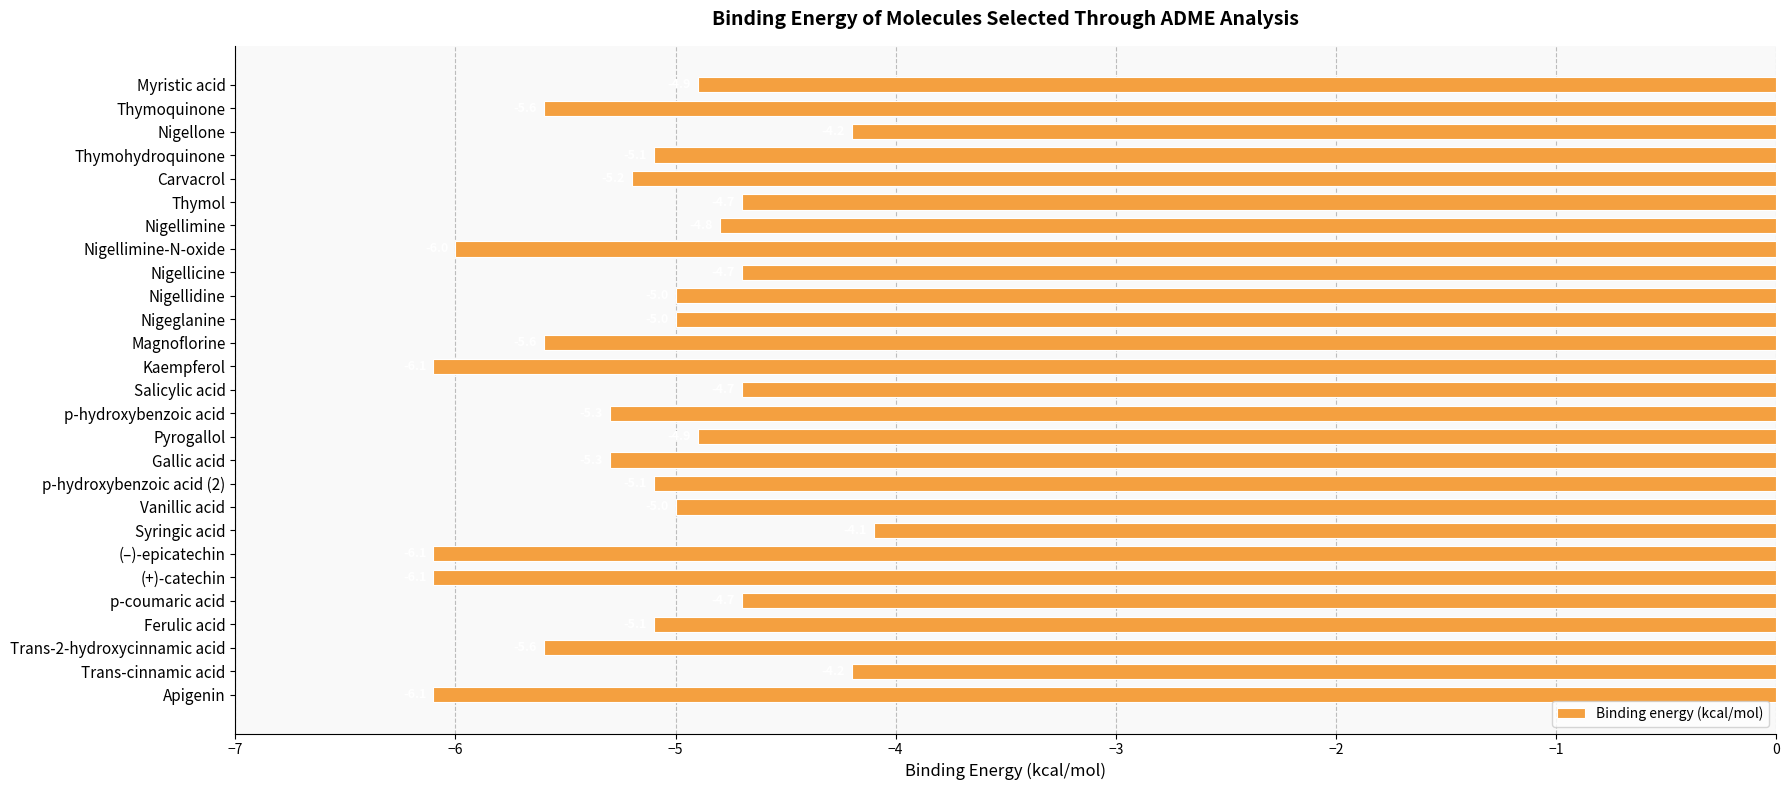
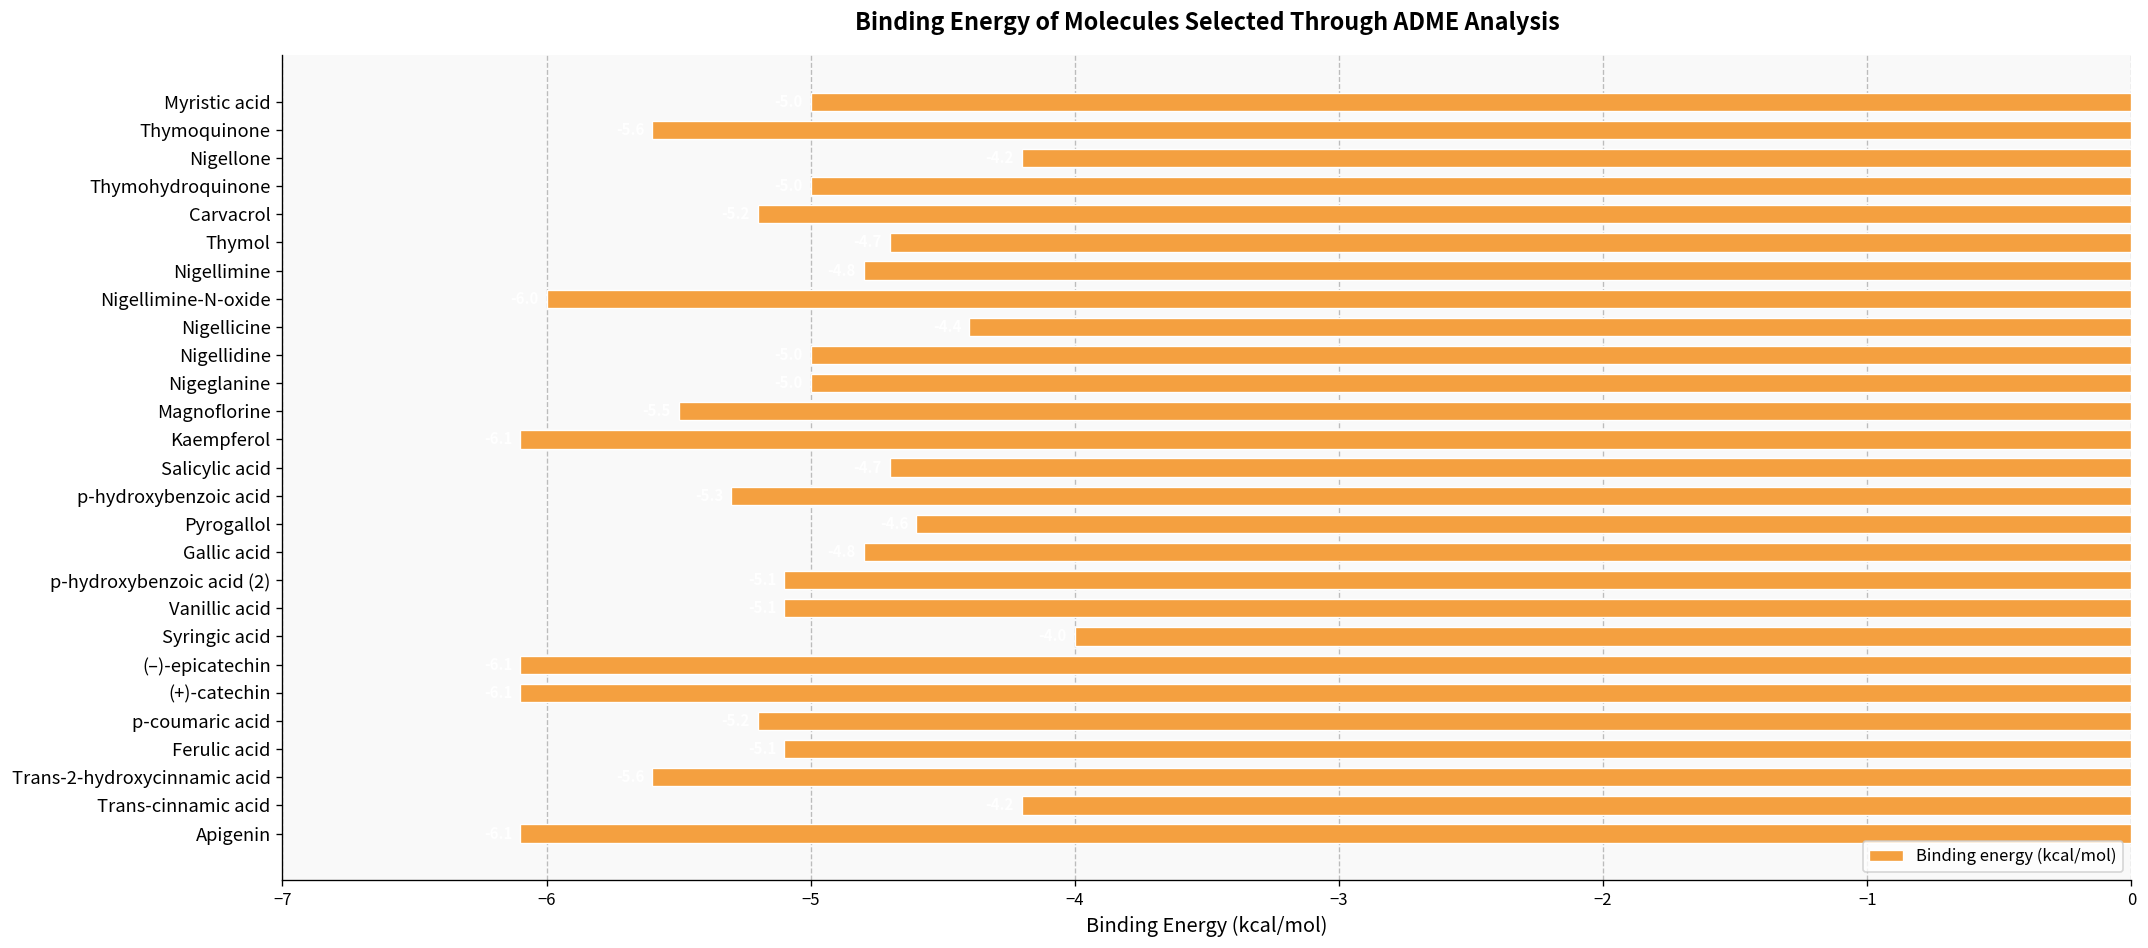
  {
-   "Myristic acid": -4.9,
+   "Myristic acid": -5.0,
    "Thymoquinone": -5.6,
    "Nigellone": -4.2,
-   "Thymohydroquinone": -5.1,
+   "Thymohydroquinone": -5.0,
    "Carvacrol": -5.2,
    "Thymol": -4.7,
    "Nigellimine": -4.8,
    "Nigellimine-N-oxide": -6.0,
-   "Nigellicine": -4.7,
+   "Nigellicine": -4.4,
    "Nigellidine": -5.0,
    "Nigeglanine": -5.0,
-   "Magnoflorine": -5.6,
+   "Magnoflorine": -5.5,
    "Kaempferol": -6.1,
    "Salicylic acid": -4.7,
    "p-hydroxybenzoic acid": -5.3,
-   "Pyrogallol": -4.9,
-   "Gallic acid": -5.3,
+   "Pyrogallol": -4.6,
+   "Gallic acid": -4.8,
    "p-hydroxybenzoic acid (2)": -5.1,
-   "Vanillic acid": -5.0,
-   "Syringic acid": -4.1,
+   "Vanillic acid": -5.1,
+   "Syringic acid": -4.0,
    "(–)-epicatechin": -6.1,
    "(+)-catechin": -6.1,
-   "p-coumaric acid": -4.7,
+   "p-coumaric acid": -5.2,
    "Ferulic acid": -5.1,
    "Trans-2-hydroxycinnamic acid": -5.6,
    "Trans-cinnamic acid": -4.2,
    "Apigenin": -6.1
  }
